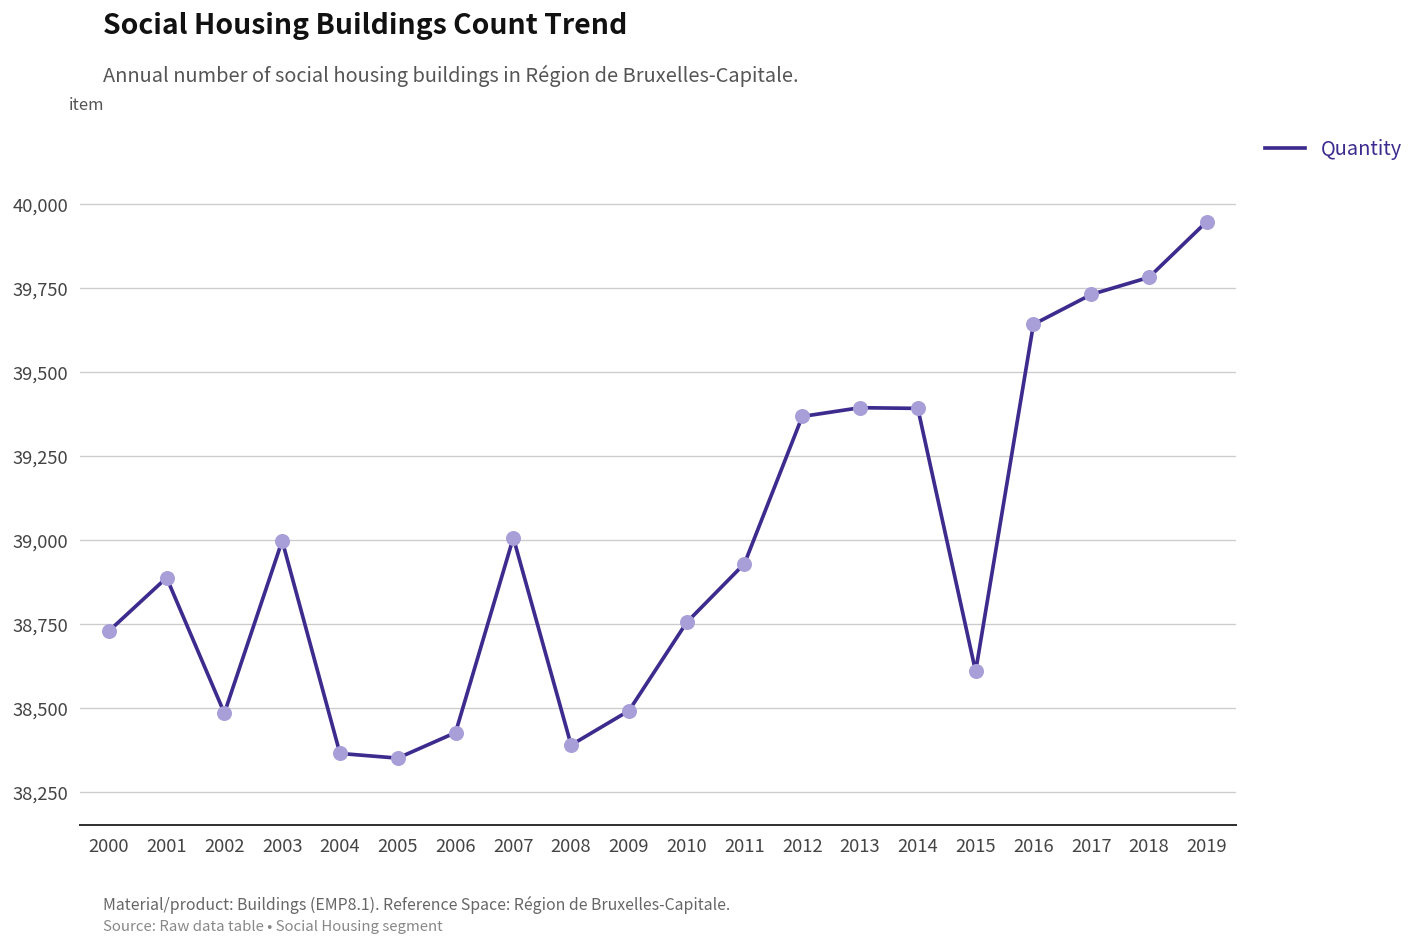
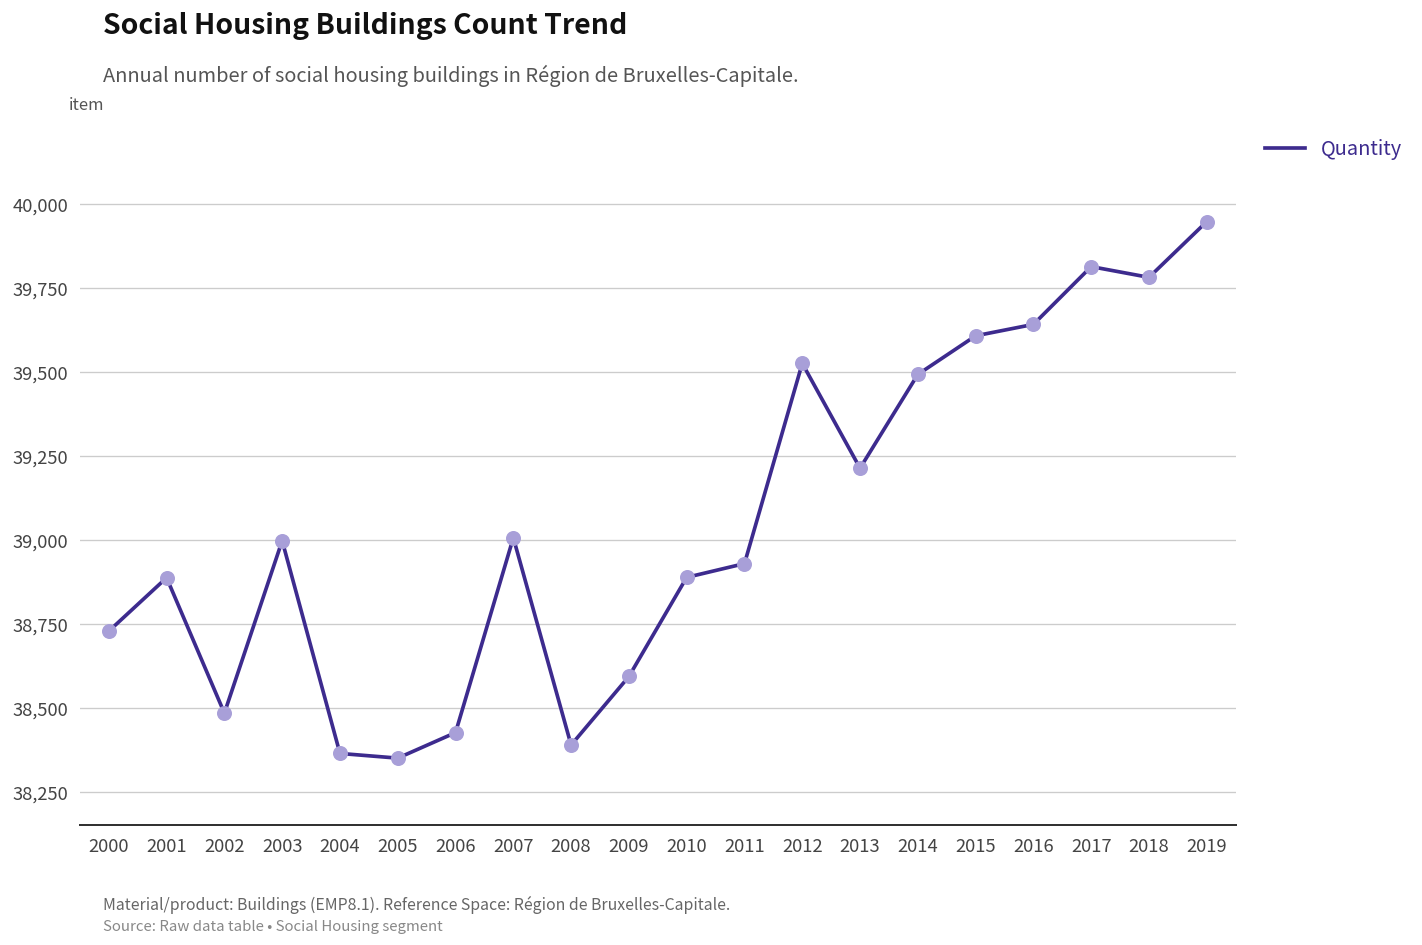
  {
    "2000": "38,730",
    "2001": "38,890",
    "2002": "38,480",
    "2003": "39,000",
    "2004": "38,360",
    "2005": "38,350",
    "2006": "38,430",
    "2007": "39,010",
    "2008": "38,390",
-   "2009": "38,490",
-   "2010": "38,750",
+   "2009": "38,590",
+   "2010": "38,890",
    "2011": "38,930",
-   "2012": "39,370",
-   "2013": "39,390",
-   "2014": "39,390",
-   "2015": "38,610",
+   "2012": "39,530",
+   "2013": "39,210",
+   "2014": "39,490",
+   "2015": "39,610",
    "2016": "39,640",
-   "2017": "39,730",
+   "2017": "39,810",
    "2018": "39,780",
    "2019": "39,950"
  }
